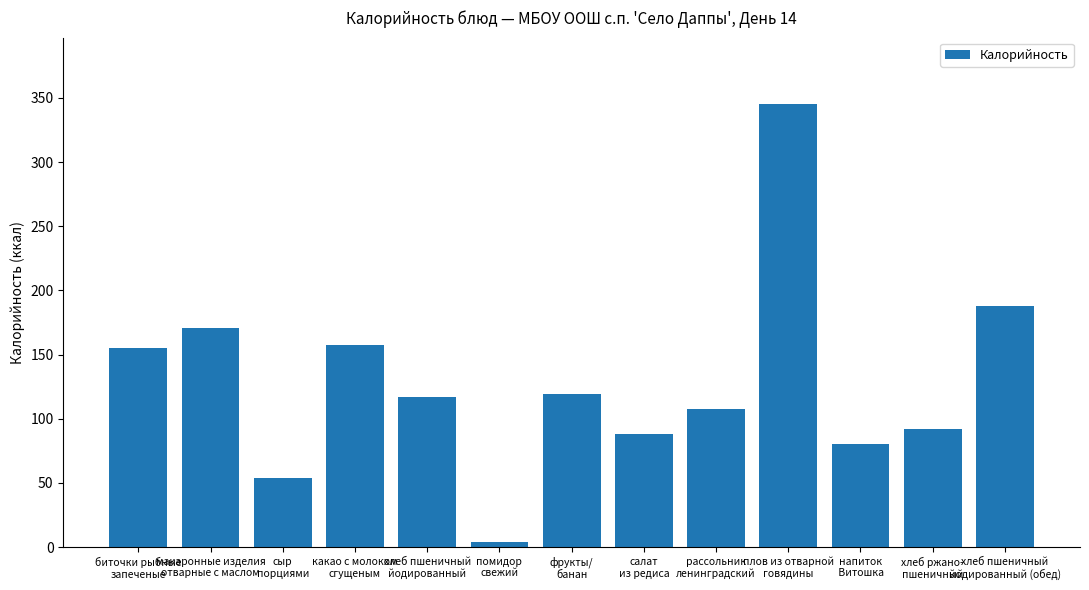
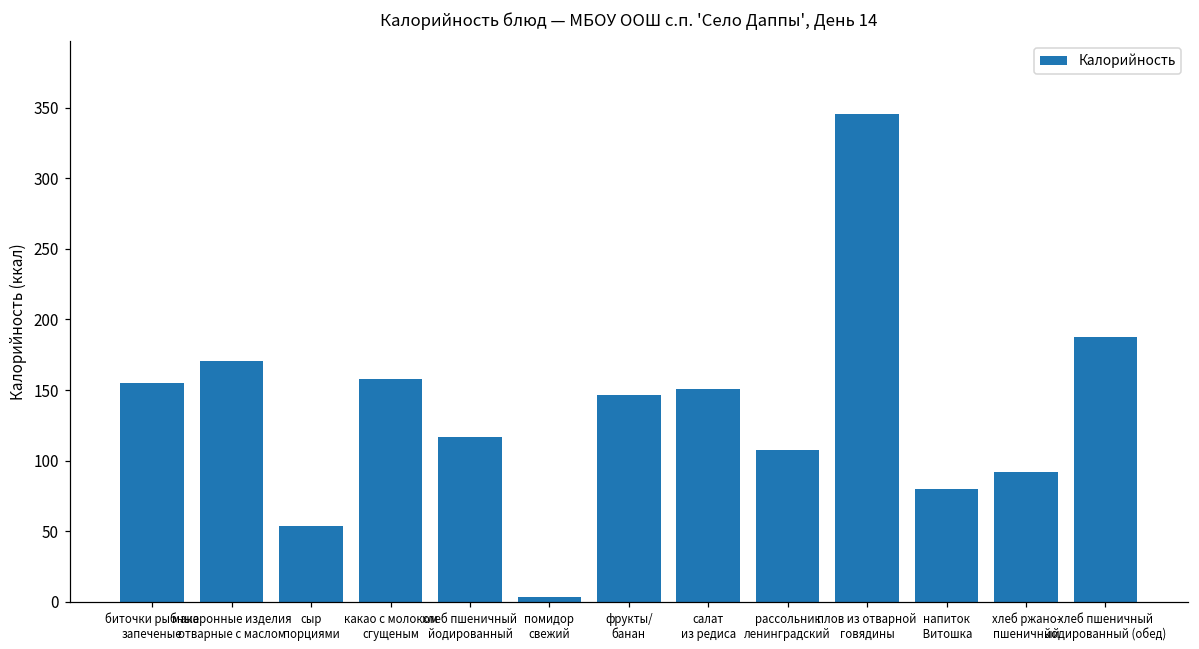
  {
    "помидор свежий": 4,
-   "фрукты/ банан": 119,
-   "салат из редиса": 88,
+   "фрукты/ банан": 146,
+   "салат из редиса": 151,
    "плов из отварной говядины": 345,
    "напиток Витошка": 80,
    "хлеб пшеничный йодированный (обед)": 188
  }
